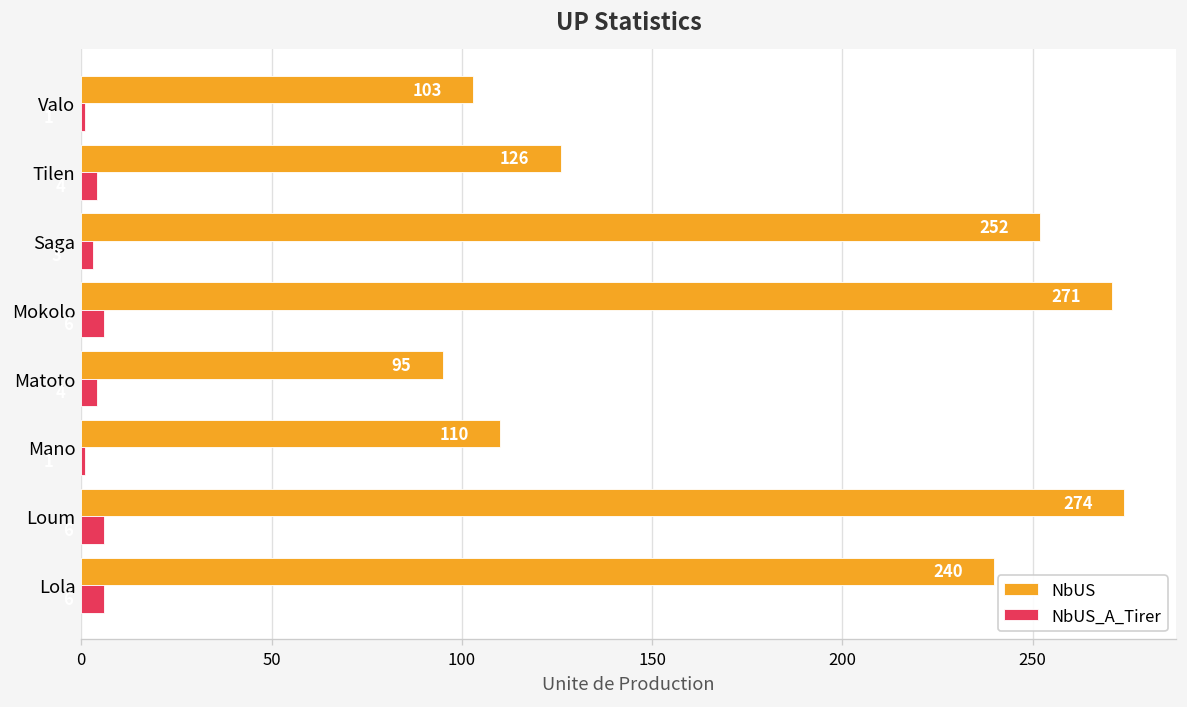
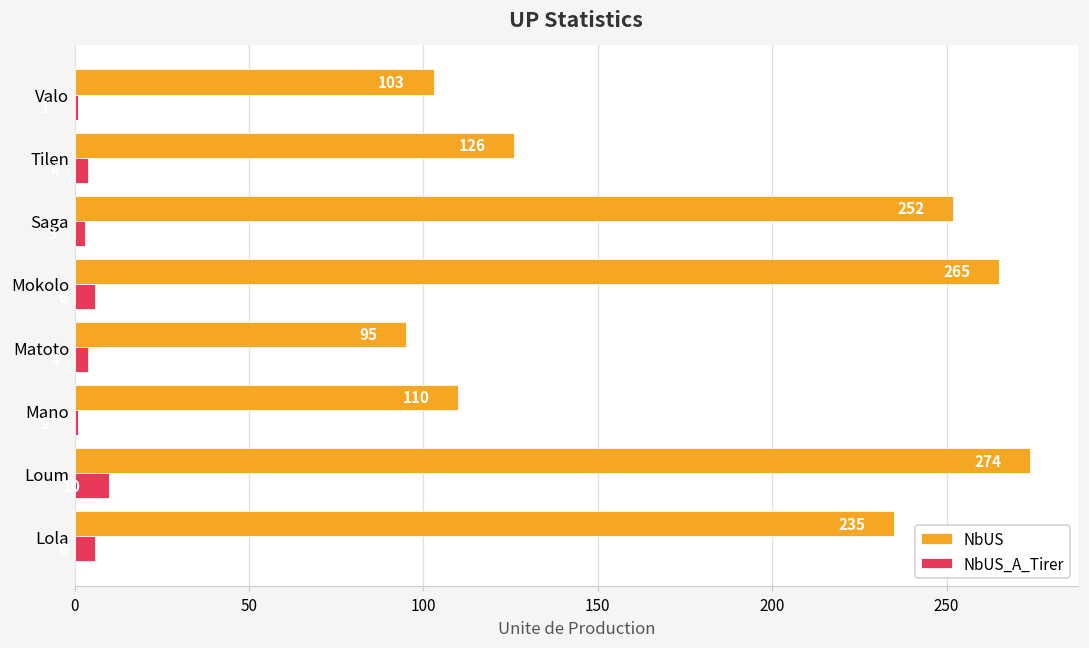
  {
    "NbUS": {
      "Valo": 103,
      "Tilen": 126,
      "Saga": 252,
-     "Mokolo": 271,
+     "Mokolo": 265,
      "Matoto": 95,
      "Mano": 110,
      "Loum": 274,
-     "Lola": 240
+     "Lola": 235
    },
    "NbUS_A_Tirer": {
      "Valo": 1,
      "Tilen": 4,
      "Saga": 3,
      "Mokolo": 6,
      "Matoto": 4,
      "Mano": 1,
-     "Loum": 6,
+     "Loum": 10,
      "Lola": 6
    }
  }
